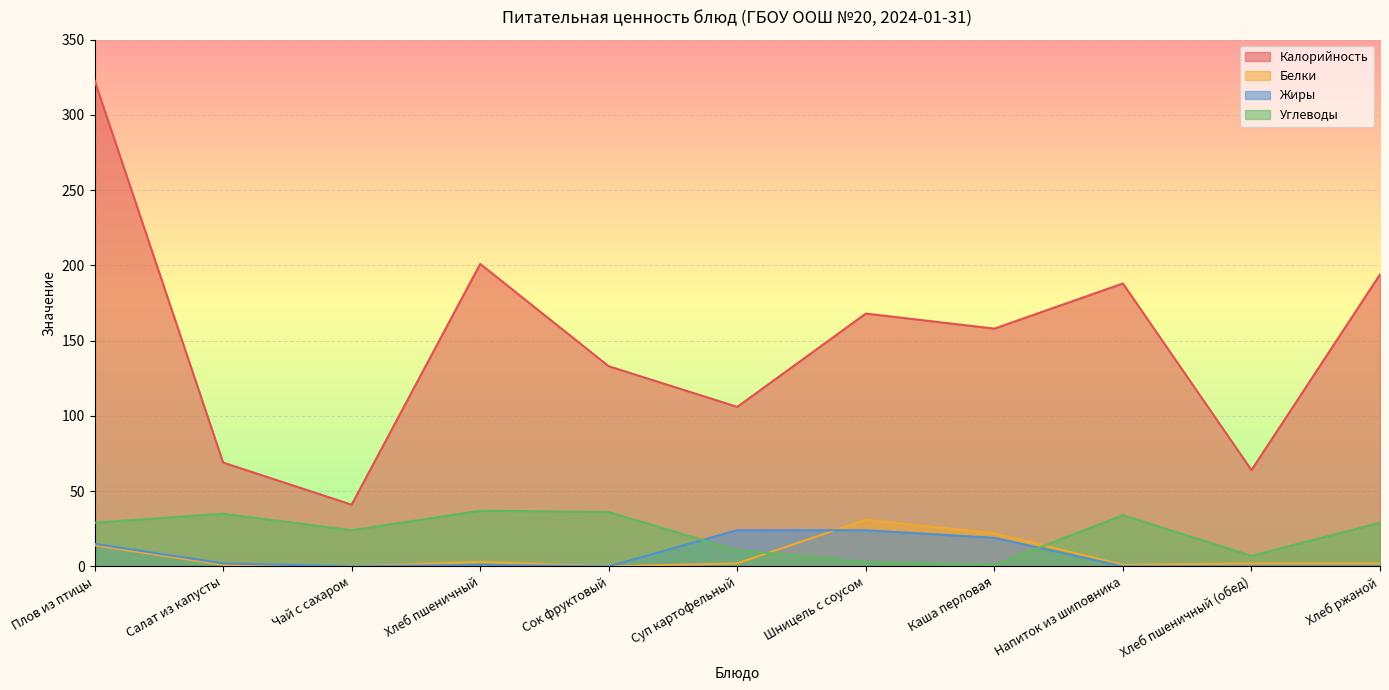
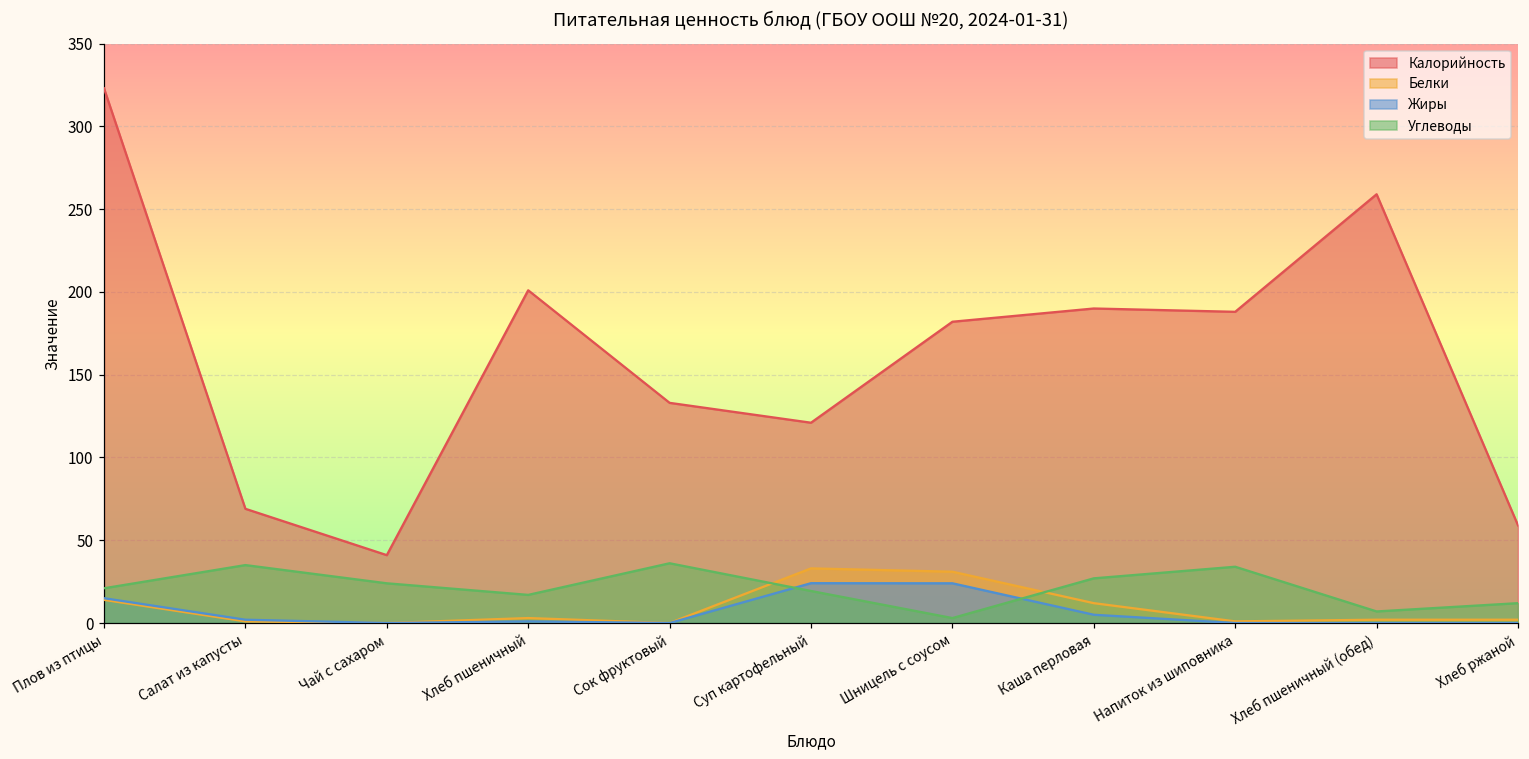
  {
    "Калорийность": {
      "Плов из птицы": 323,
      "Салат из капусты": 69,
      "Чай с сахаром": 41,
      "Хлеб пшеничный": 201,
      "Сок фруктовый": 133,
-     "Суп картофельный": 106,
-     "Шницель с соусом": 168,
-     "Каша перловая": 158,
+     "Суп картофельный": 121,
+     "Шницель с соусом": 182,
+     "Каша перловая": 190,
      "Напиток из шиповника": 188,
-     "Хлеб пшеничный (обед)": 64,
-     "Хлеб ржаной": 194
+     "Хлеб пшеничный (обед)": 259,
+     "Хлеб ржаной": 59
    },
    "Белки": {
      "Хлеб пшеничный": 3,
-     "Суп картофельный": 2,
+     "Суп картофельный": 33,
      "Шницель с соусом": 31,
-     "Каша перловая": 22,
+     "Каша перловая": 12,
      "Хлеб пшеничный (обед)": 2,
      "Хлеб ржаной": 2
    },
    "Жиры": {
      "Хлеб пшеничный": 1,
      "Суп картофельный": 24,
      "Шницель с соусом": 24,
-     "Каша перловая": 19,
+     "Каша перловая": 5,
      "Хлеб пшеничный (обед)": 0,
      "Хлеб ржаной": 0
    },
    "Углеводы": {
-     "Плов из птицы": 29,
+     "Плов из птицы": 21,
      "Салат из капусты": 35,
      "Чай с сахаром": 24,
-     "Хлеб пшеничный": 37,
+     "Хлеб пшеничный": 17,
      "Сок фруктовый": 36,
-     "Суп картофельный": 11,
+     "Суп картофельный": 19,
      "Шницель с соусом": 3,
-     "Каша перловая": 1,
+     "Каша перловая": 27,
      "Напиток из шиповника": 34,
      "Хлеб пшеничный (обед)": 7,
-     "Хлеб ржаной": 29
+     "Хлеб ржаной": 12
    }
  }
